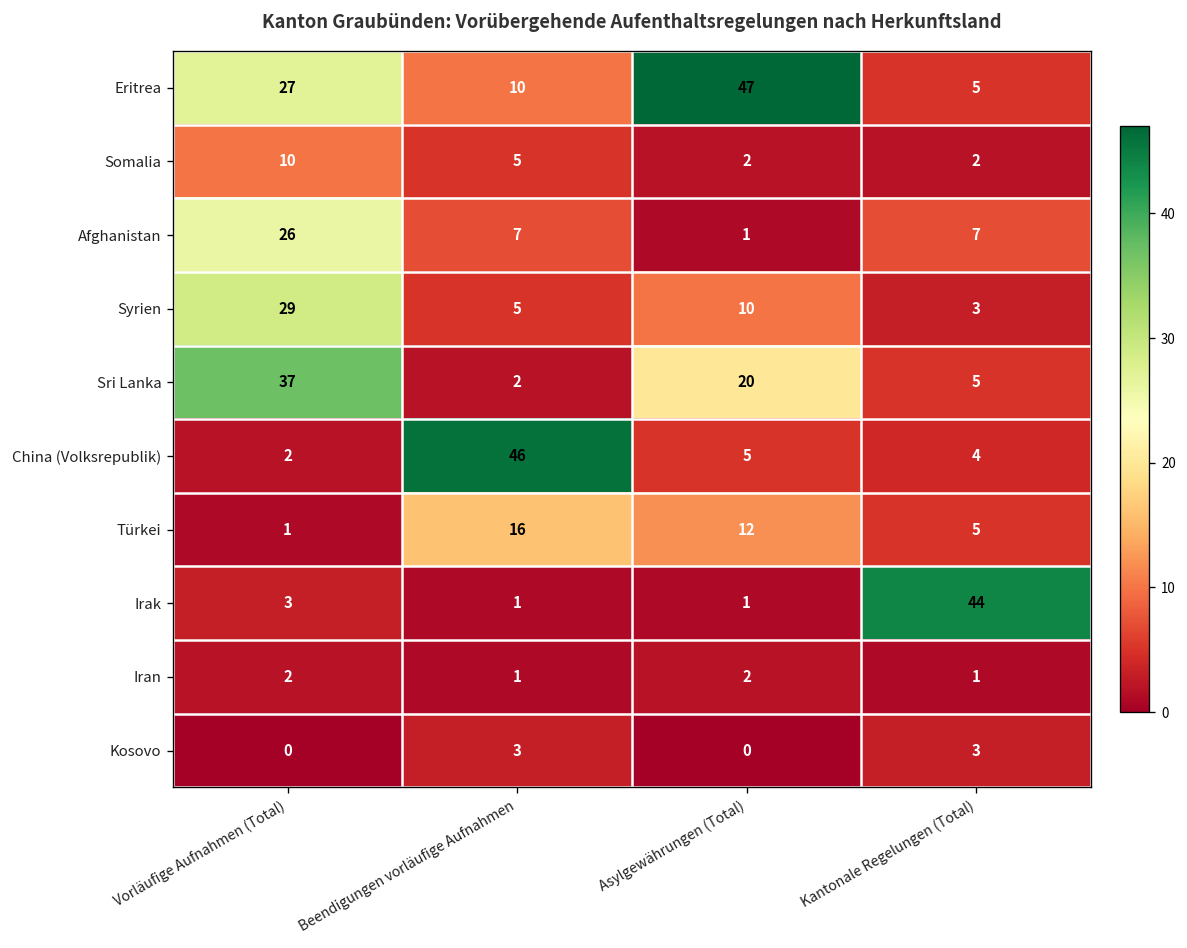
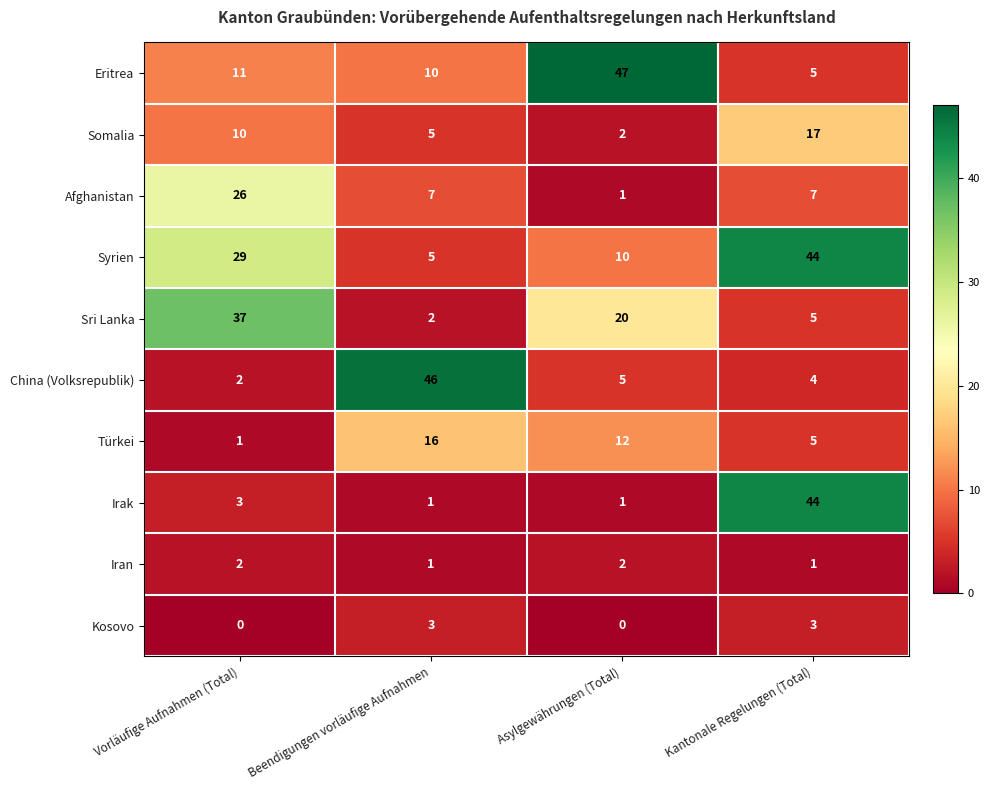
  {
    "Eritrea": {
-     "Vorläufige Aufnahmen (Total)": 27,
+     "Vorläufige Aufnahmen (Total)": 11,
      "Beendigungen vorläufige Aufnahmen": 10,
      "Asylgewährungen (Total)": 47,
      "Kantonale Regelungen (Total)": 5
    },
    "Somalia": {
      "Vorläufige Aufnahmen (Total)": 10,
      "Beendigungen vorläufige Aufnahmen": 5,
      "Asylgewährungen (Total)": 2,
-     "Kantonale Regelungen (Total)": 2
+     "Kantonale Regelungen (Total)": 17
    },
    "Afghanistan": {
      "Vorläufige Aufnahmen (Total)": 26,
      "Beendigungen vorläufige Aufnahmen": 7,
      "Asylgewährungen (Total)": 1,
      "Kantonale Regelungen (Total)": 7
    },
    "Syrien": {
      "Vorläufige Aufnahmen (Total)": 29,
      "Beendigungen vorläufige Aufnahmen": 5,
      "Asylgewährungen (Total)": 10,
-     "Kantonale Regelungen (Total)": 3
+     "Kantonale Regelungen (Total)": 44
    },
    "Sri Lanka": {
      "Vorläufige Aufnahmen (Total)": 37,
      "Beendigungen vorläufige Aufnahmen": 2,
      "Asylgewährungen (Total)": 20,
      "Kantonale Regelungen (Total)": 5
    },
    "China (Volksrepublik)": {
      "Vorläufige Aufnahmen (Total)": 2,
      "Beendigungen vorläufige Aufnahmen": 46,
      "Asylgewährungen (Total)": 5,
      "Kantonale Regelungen (Total)": 4
    },
    "Türkei": {
      "Vorläufige Aufnahmen (Total)": 1,
      "Beendigungen vorläufige Aufnahmen": 16,
      "Asylgewährungen (Total)": 12,
      "Kantonale Regelungen (Total)": 5
    },
    "Irak": {
      "Vorläufige Aufnahmen (Total)": 3,
      "Beendigungen vorläufige Aufnahmen": 1,
      "Asylgewährungen (Total)": 1,
      "Kantonale Regelungen (Total)": 44
    },
    "Iran": {
      "Vorläufige Aufnahmen (Total)": 2,
      "Beendigungen vorläufige Aufnahmen": 1,
      "Asylgewährungen (Total)": 2,
      "Kantonale Regelungen (Total)": 1
    },
    "Kosovo": {
      "Vorläufige Aufnahmen (Total)": 0,
      "Beendigungen vorläufige Aufnahmen": 3,
      "Asylgewährungen (Total)": 0,
      "Kantonale Regelungen (Total)": 3
    }
  }
